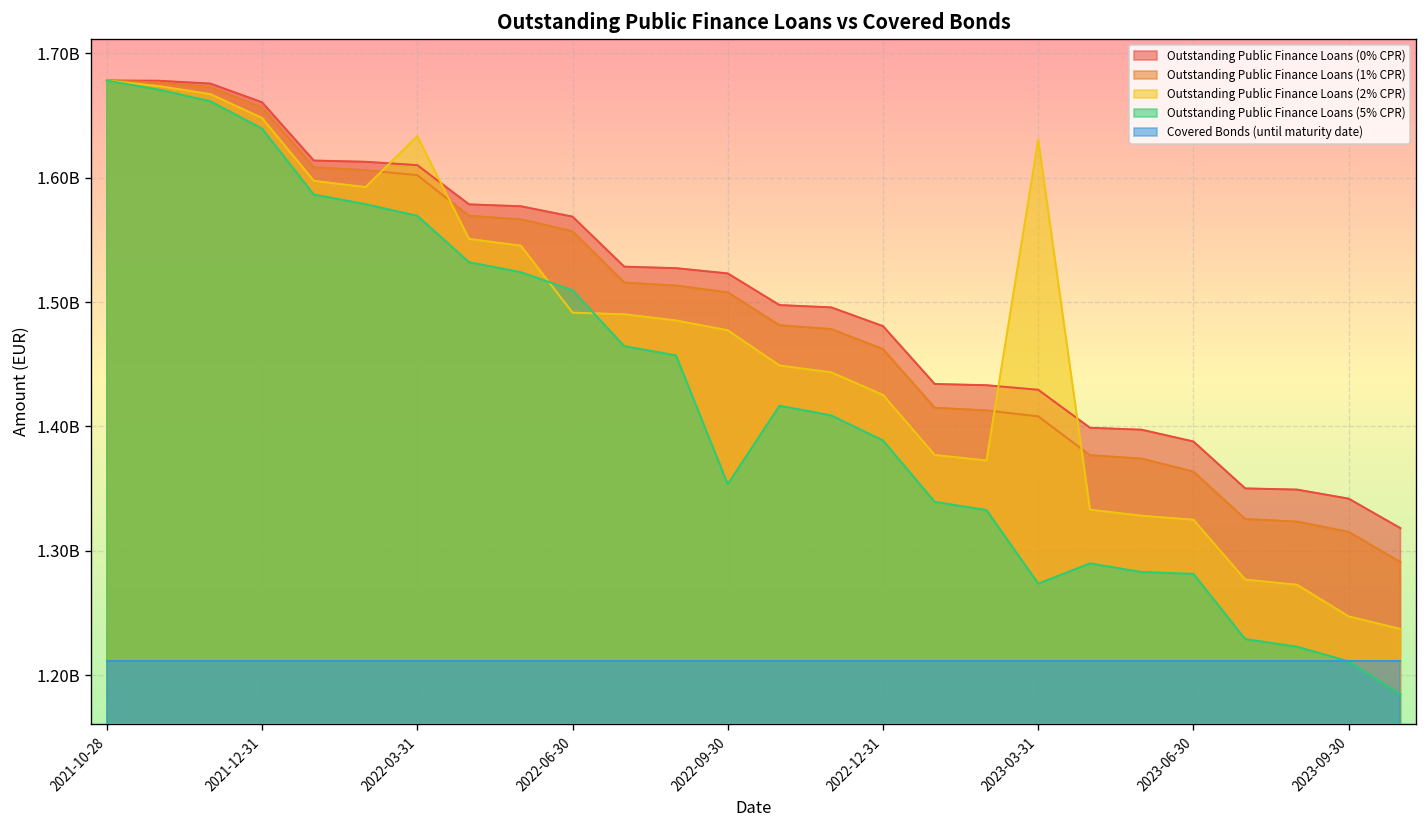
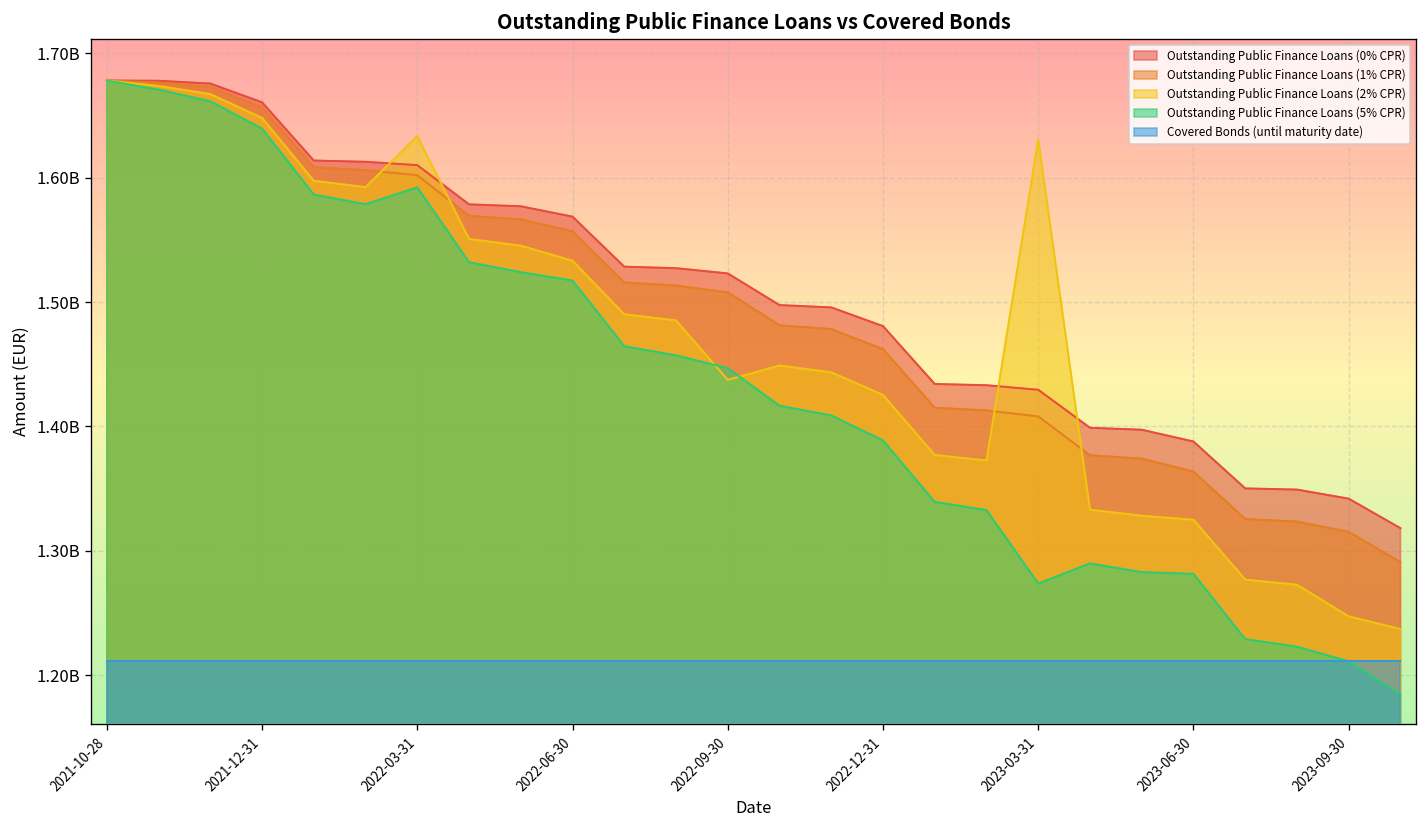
  {
    "Outstanding Public Finance Loans (2% CPR)": {
      "2021-12-31": 1648000000,
      "2022-03-31": 1633000000,
-     "2022-06-30": 1491000000,
-     "2022-09-30": 1477000000,
+     "2022-06-30": 1533000000,
+     "2022-09-30": 1437000000,
      "2022-12-31": 1425000000,
      "2023-03-31": 1631000000,
      "2023-06-30": 1325000000,
      "2023-09-30": 1247000000
    },
    "Outstanding Public Finance Loans (5% CPR)": {
      "2021-12-31": 1639000000,
-     "2022-03-31": 1569000000,
-     "2022-06-30": 1509000000,
-     "2022-09-30": 1353000000,
+     "2022-03-31": 1592000000,
+     "2022-06-30": 1517000000,
+     "2022-09-30": 1447000000,
      "2022-12-31": 1389000000,
      "2023-03-31": 1274000000,
      "2023-06-30": 1281000000
    },
    "Covered Bonds (until maturity date)": {
      "2021-10-28": 1211000000,
      "2021-12-31": 1211000000,
      "2022-03-31": 1211000000,
      "2022-06-30": 1211000000,
      "2022-09-30": 1211000000,
      "2022-12-31": 1211000000,
      "2023-03-31": 1211000000,
      "2023-06-30": 1211000000
    }
  }
